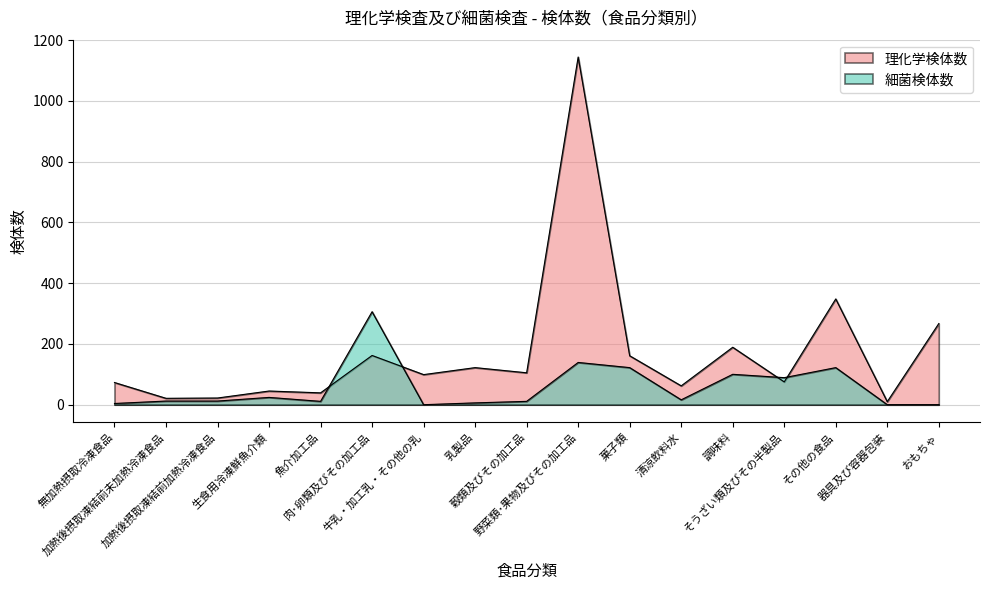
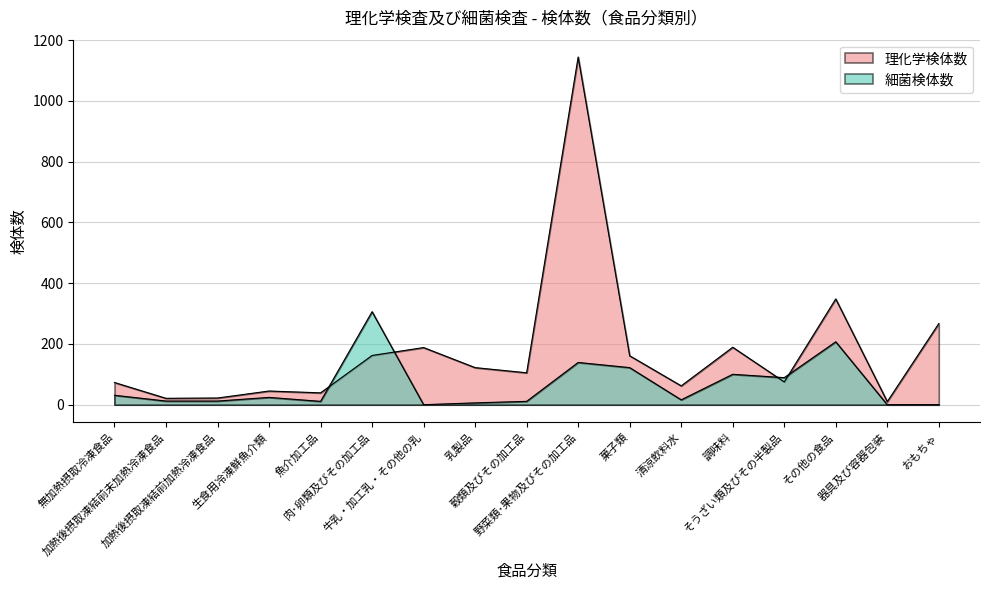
  {
    "理化学検体数": {
      "無加熱摂取冷凍食品": 70,
      "加熱後摂取凍結前未加熱冷凍食品": 20,
      "加熱後摂取凍結前加熱冷凍食品": 20,
      "生食用冷凍鮮魚介類": 50,
      "魚介加工品": 40,
      "肉･卵類及びその加工品": 160,
-     "牛乳・加工乳・その他の乳": 100,
+     "牛乳・加工乳・その他の乳": 190,
      "乳製品": 120,
      "穀類及びその加工品": 110,
      "野菜類･果物及びその加工品": 1140,
      "菓子類": 160,
      "清涼飲料水": 60,
      "調味料": 190,
      "そうざい類及びその半製品": 80,
      "その他の食品": 350,
      "器具及び容器包装": 10,
      "おもちゃ": 270
    },
    "細菌検体数": {
-     "無加熱摂取冷凍食品": 0,
+     "無加熱摂取冷凍食品": 30,
      "加熱後摂取凍結前未加熱冷凍食品": 10,
      "加熱後摂取凍結前加熱冷凍食品": 10,
      "生食用冷凍鮮魚介類": 20,
      "魚介加工品": 10,
      "肉･卵類及びその加工品": 310,
      "牛乳・加工乳・その他の乳": 0,
      "乳製品": 10,
      "穀類及びその加工品": 10,
      "野菜類･果物及びその加工品": 140,
      "菓子類": 120,
      "清涼飲料水": 20,
      "調味料": 100,
      "そうざい類及びその半製品": 90,
-     "その他の食品": 120,
+     "その他の食品": 210,
      "器具及び容器包装": 0,
      "おもちゃ": 0
    }
  }
